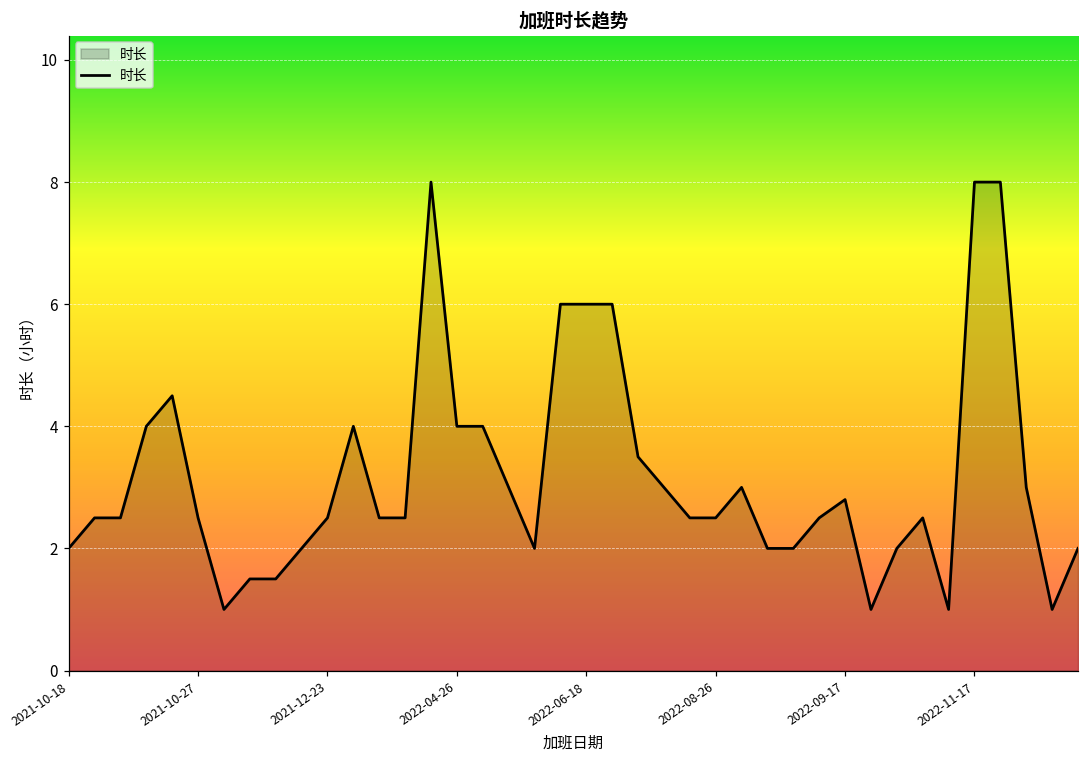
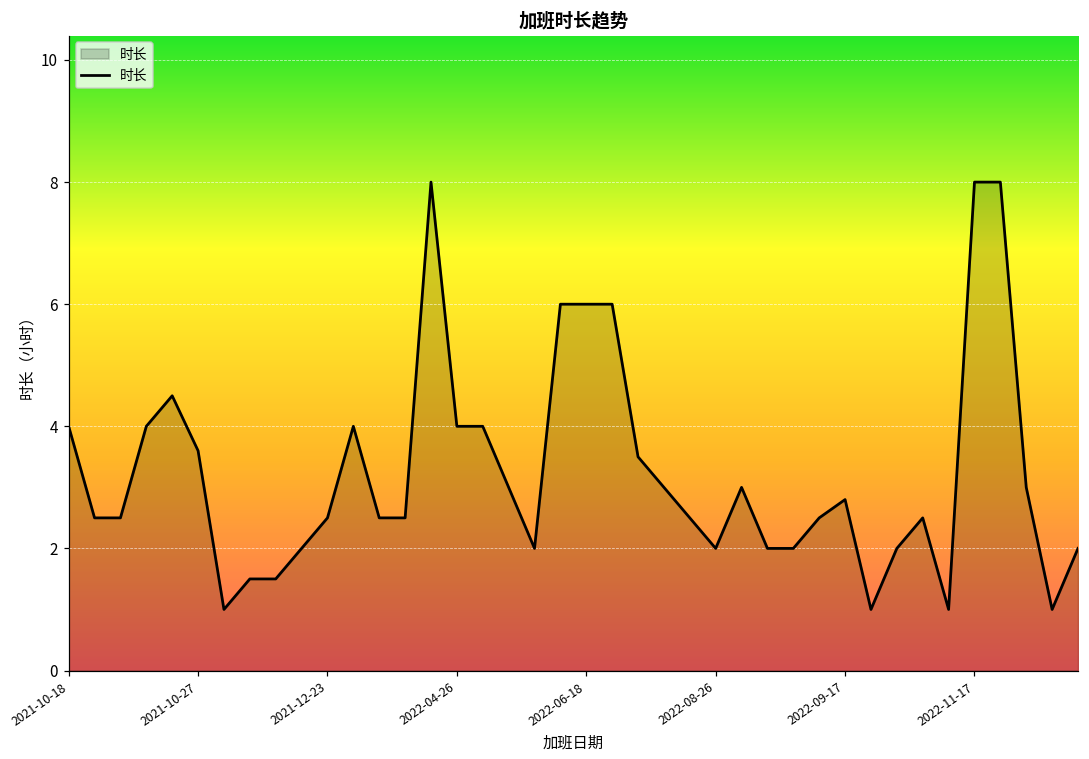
  {
-   "2021-10-18": 2,
-   "2021-10-27": 2.5,
+   "2021-10-18": 4,
+   "2021-10-27": 3.6,
    "2021-12-23": 2.5,
    "2022-04-26": 4.0,
    "2022-06-18": 6.0,
-   "2022-08-26": 2.5,
+   "2022-08-26": 2.0,
    "2022-09-17": 2.8,
    "2022-11-17": 8.0
  }
